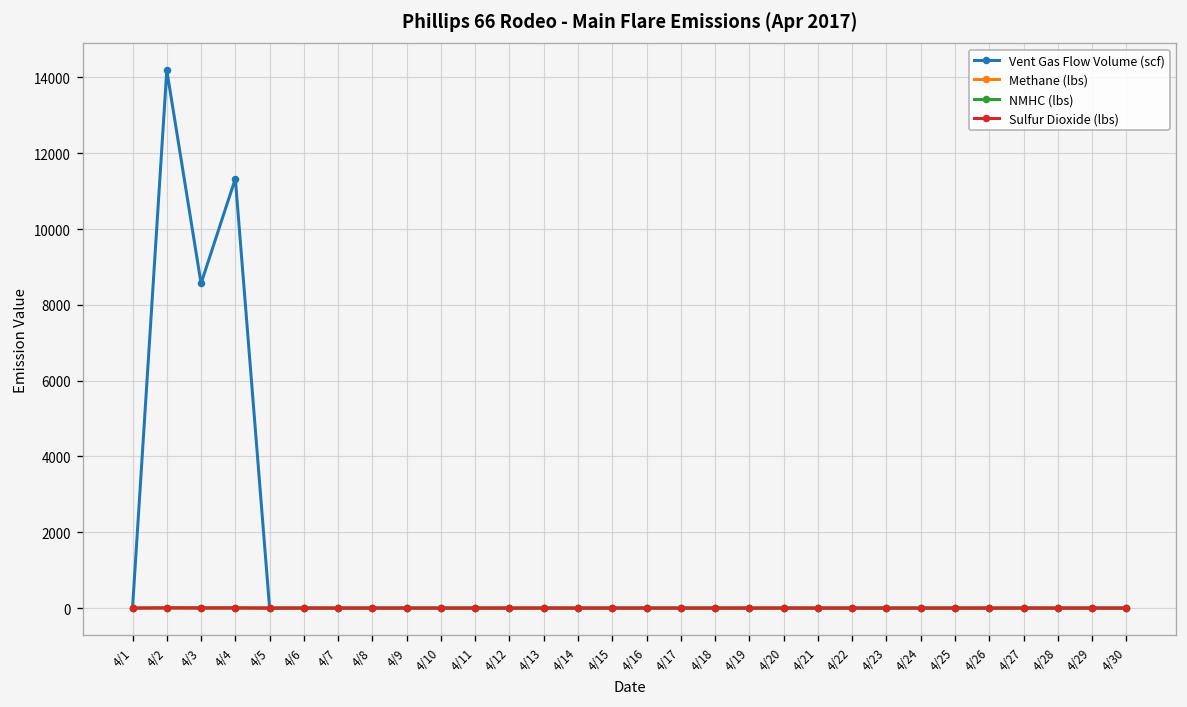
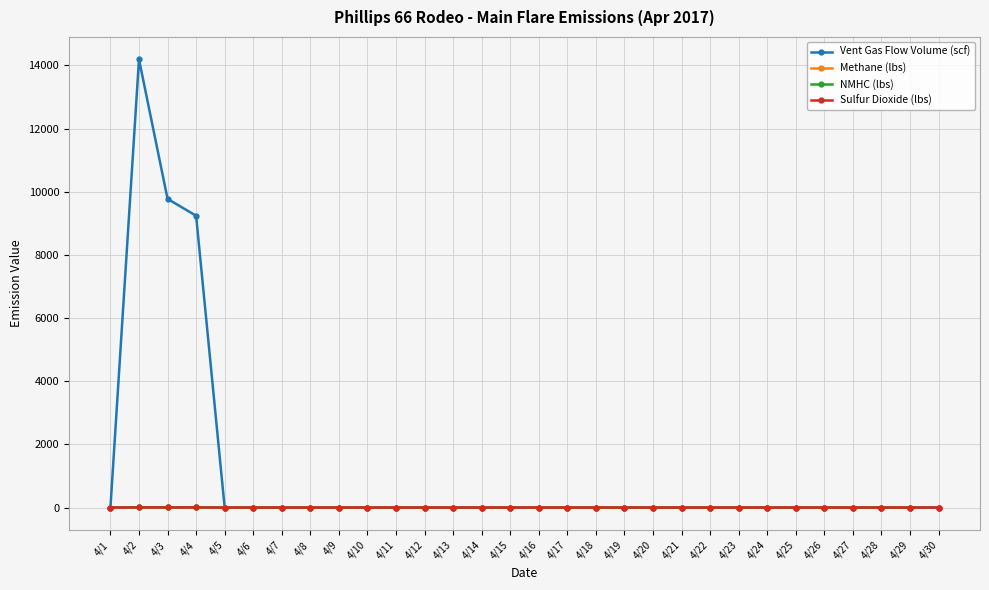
  {
    "Vent Gas Flow Volume (scf)": {
      "4/2": 14200,
-     "4/3": 8600,
-     "4/4": 11300
+     "4/3": 9800,
+     "4/4": 9200
    }
  }
